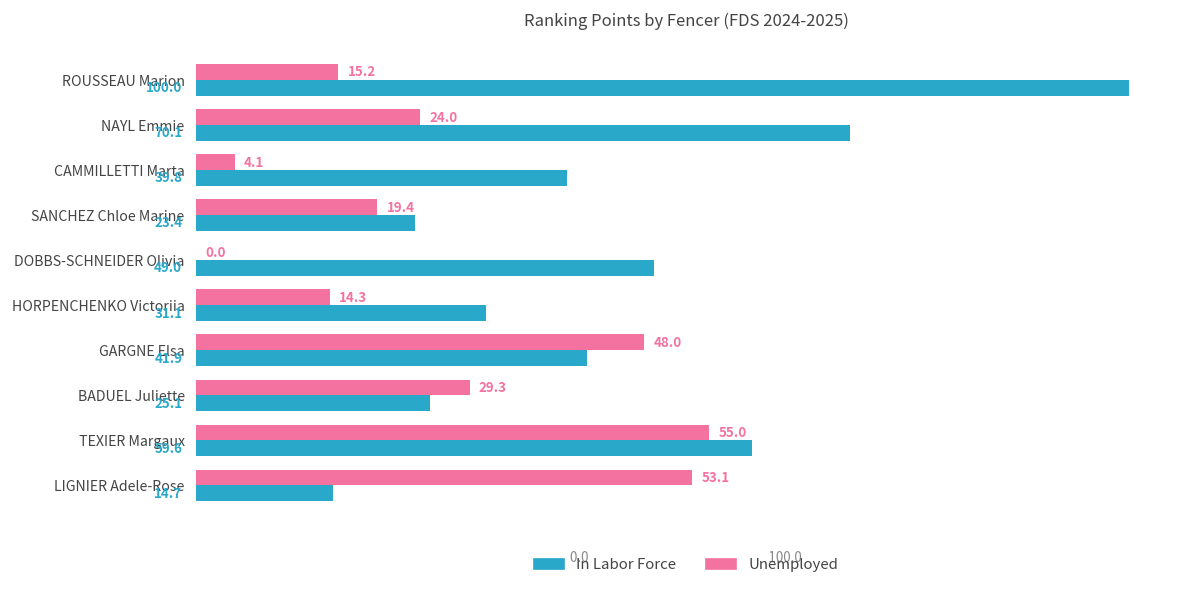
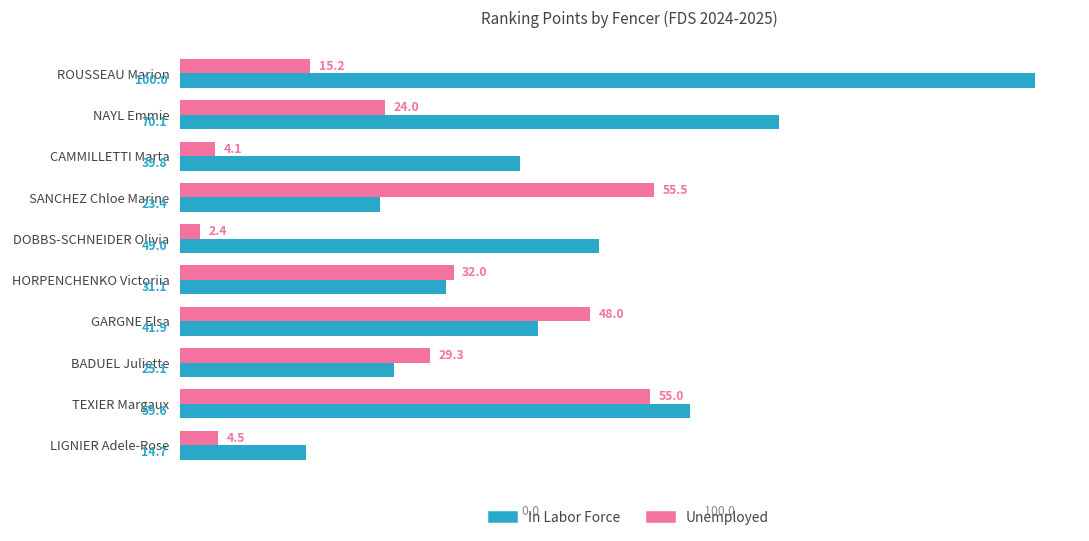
  {
    "Unemployed": {
      "ROUSSEAU Marion": 15.2,
      "NAYL Emmie": 24.0,
      "CAMMILLETTI Marta": 4.1,
-     "SANCHEZ Chloe Marine": 19.4,
-     "DOBBS-SCHNEIDER Olivia": 0.0,
-     "HORPENCHENKO Victoriia": 14.3,
+     "SANCHEZ Chloe Marine": 55.5,
+     "DOBBS-SCHNEIDER Olivia": 2.4,
+     "HORPENCHENKO Victoriia": 32.0,
      "GARGNE Elsa": 48.0,
      "BADUEL Juliette": 29.3,
      "TEXIER Margaux": 55.0,
-     "LIGNIER Adele-Rose": 53.1
+     "LIGNIER Adele-Rose": 4.5
    }
  }
